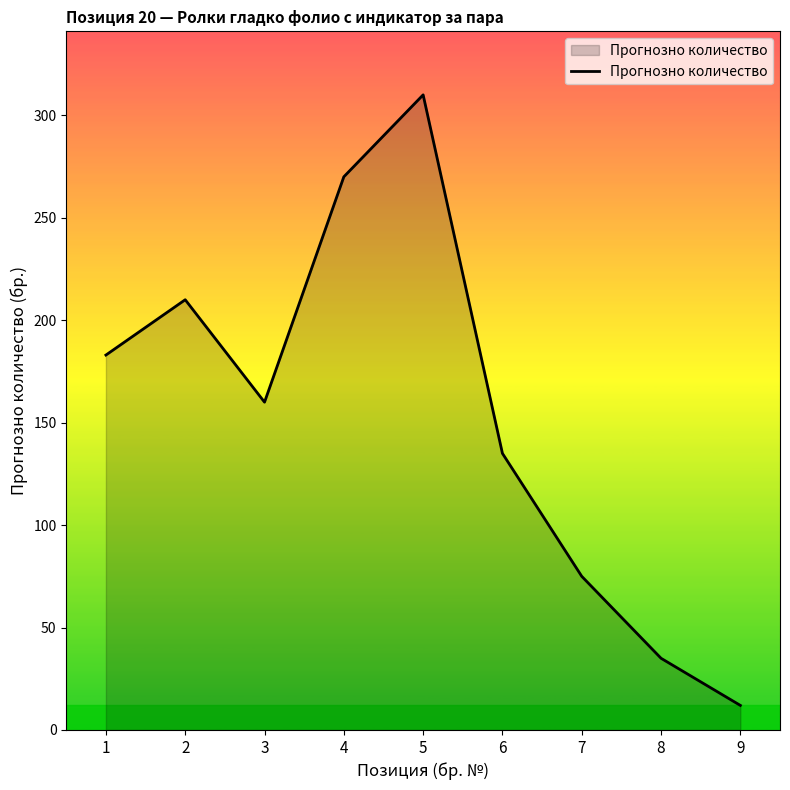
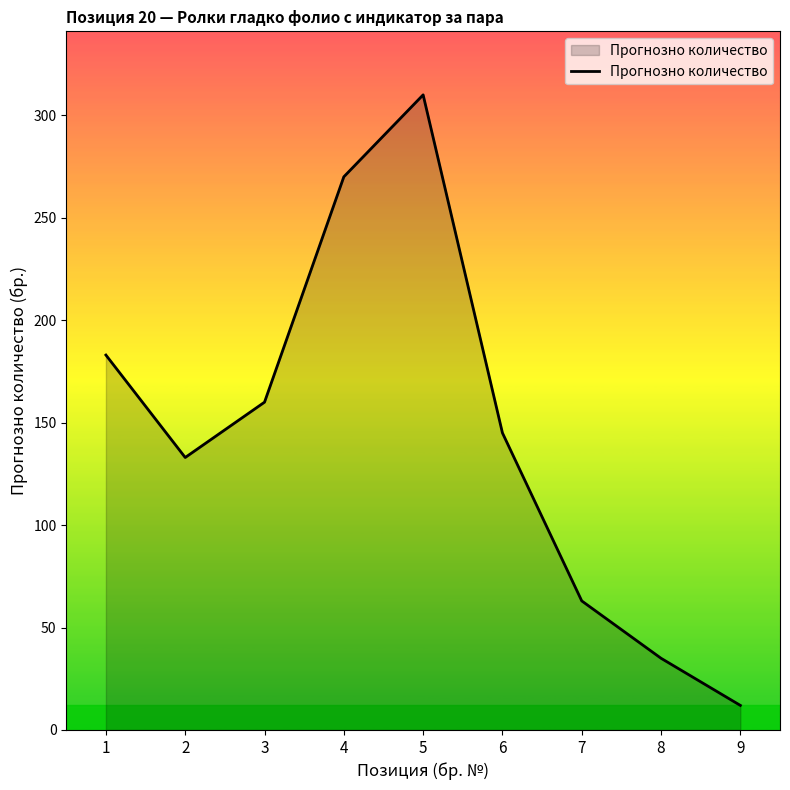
  {
    "1": 183,
-   "2": 210,
+   "2": 133,
    "3": 160,
    "4": 270,
    "5": 310,
-   "6": 135,
-   "7": 75,
+   "6": 145,
+   "7": 63,
    "8": 35
  }
